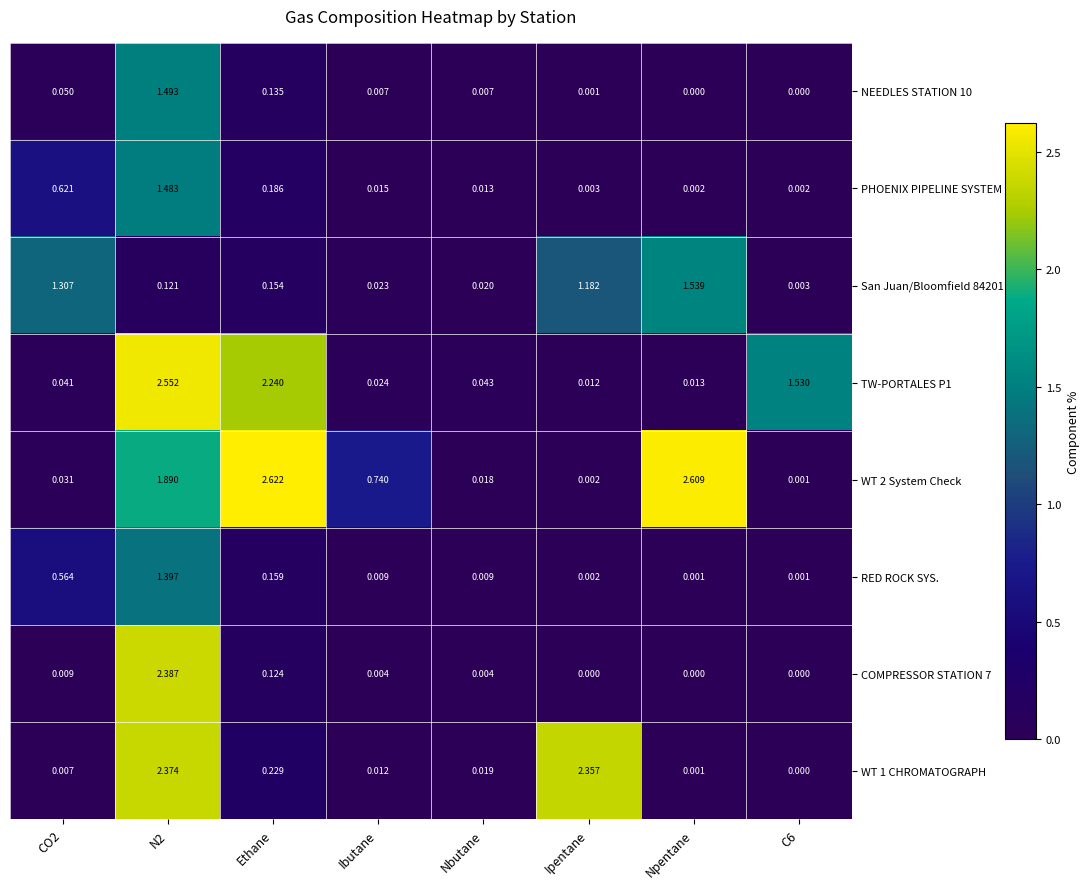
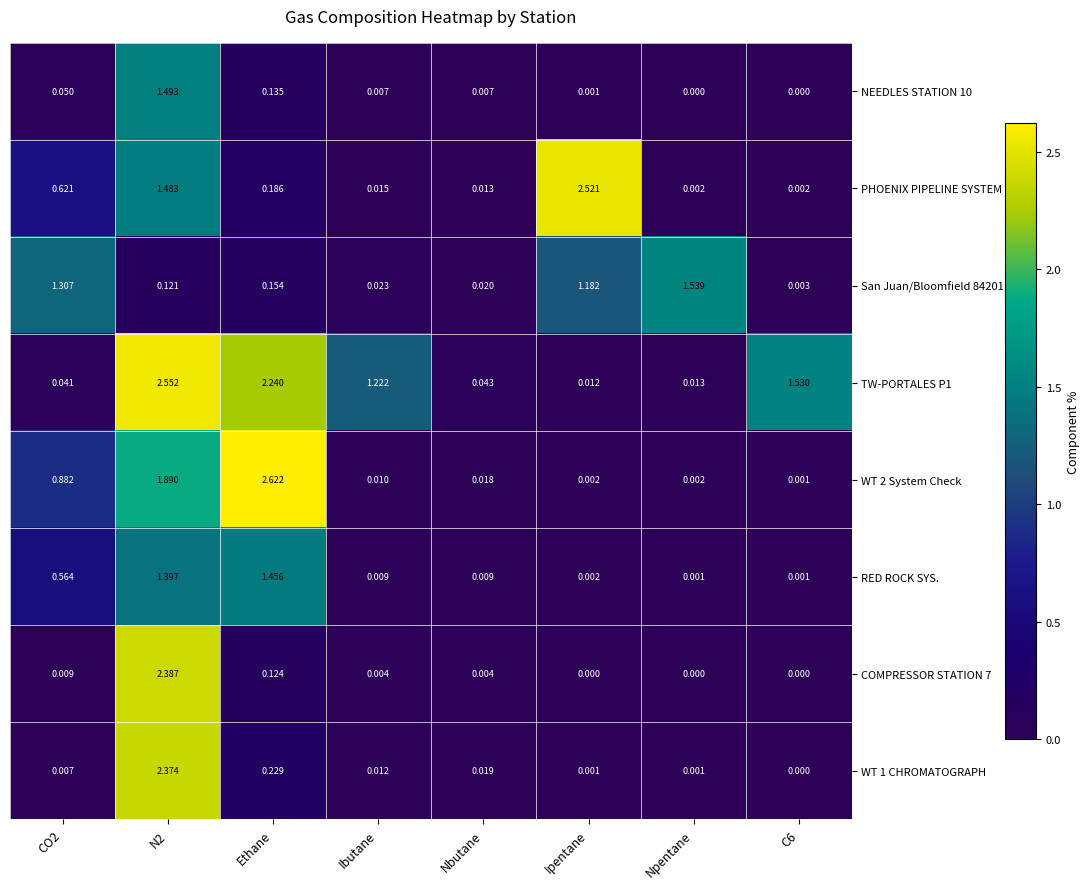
  {
    "NEEDLES STATION 10": {
      "CO2": 0.050,
      "N2": 1.493,
      "Ethane": 0.135,
      "Ibutane": 0.007,
      "Nbutane": 0.007,
      "Ipentane": 0.001,
      "Npentane": 0.000,
      "C6": 0.000
    },
    "PHOENIX PIPELINE SYSTEM GC": {
      "CO2": 0.621,
      "N2": 1.483,
      "Ethane": 0.186,
      "Ibutane": 0.015,
      "Nbutane": 0.013,
-     "Ipentane": 0.003,
+     "Ipentane": 2.521,
      "Npentane": 0.002,
      "C6": 0.002
    },
    "San Juan/Bloomfield 84201": {
      "CO2": 1.307,
      "N2": 0.121,
      "Ethane": 0.154,
      "Ibutane": 0.023,
      "Nbutane": 0.020,
      "Ipentane": 1.182,
      "Npentane": 1.539,
      "C6": 0.003
    },
    "TW-PORTALES P1": {
      "CO2": 0.041,
      "N2": 2.552,
      "Ethane": 2.240,
-     "Ibutane": 0.024,
+     "Ibutane": 1.222,
      "Nbutane": 0.043,
      "Ipentane": 0.012,
      "Npentane": 0.013,
      "C6": 1.530
    },
    "WT 2 System Check": {
-     "CO2": 0.031,
+     "CO2": 0.882,
      "N2": 1.890,
      "Ethane": 2.622,
-     "Ibutane": 0.740,
+     "Ibutane": 0.010,
      "Nbutane": 0.018,
      "Ipentane": 0.002,
-     "Npentane": 2.609,
+     "Npentane": 0.002,
      "C6": 0.001
    },
    "RED ROCK SYS.": {
      "CO2": 0.564,
      "N2": 1.397,
-     "Ethane": 0.159,
+     "Ethane": 1.456,
      "Ibutane": 0.009,
      "Nbutane": 0.009,
      "Ipentane": 0.002,
      "Npentane": 0.001,
      "C6": 0.001
    },
    "COMPRESSOR STATION 7": {
      "CO2": 0.009,
      "N2": 2.387,
      "Ethane": 0.124,
      "Ibutane": 0.004,
      "Nbutane": 0.004,
      "Ipentane": 0.000,
      "Npentane": 0.000,
      "C6": 0.000
    },
    "WT 1 CHROMATOGRAPH": {
      "CO2": 0.007,
      "N2": 2.374,
      "Ethane": 0.229,
      "Ibutane": 0.012,
      "Nbutane": 0.019,
-     "Ipentane": 2.357,
+     "Ipentane": 0.001,
      "Npentane": 0.001,
      "C6": 0.000
    }
  }
